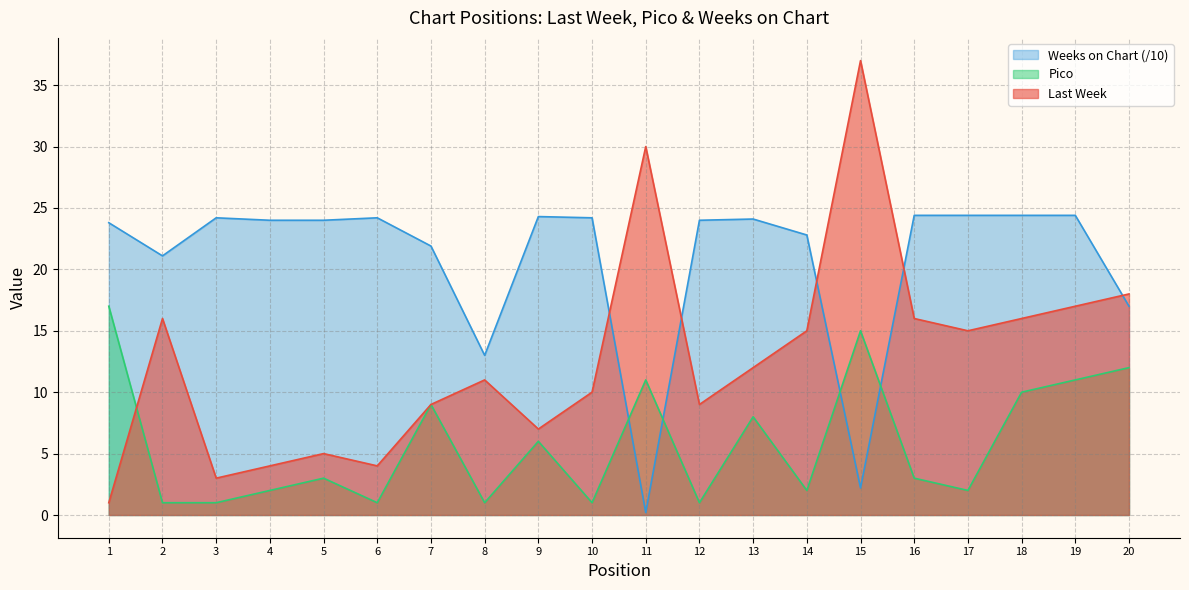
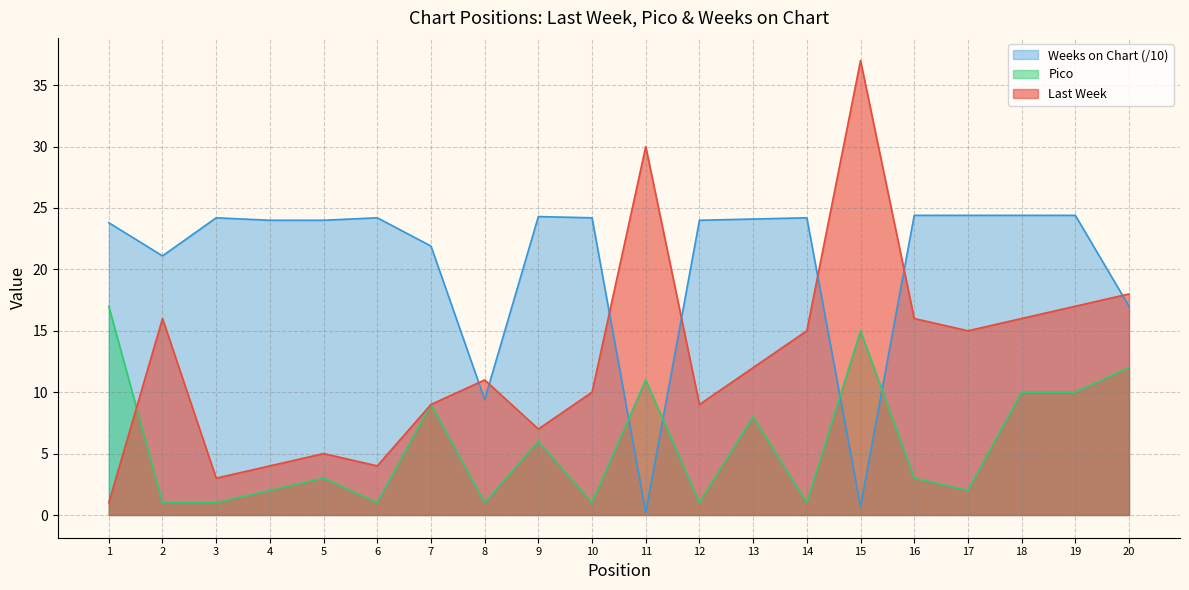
  {
    "Weeks on Chart (/10)": {
      "1": 23.8,
      "2": 21.1,
      "3": 24.2,
      "4": 24.0,
      "5": 24.0,
      "6": 24.2,
      "7": 21.9,
-     "8": 13.0,
+     "8": 9.4,
      "9": 24.3,
      "10": 24.2,
      "11": 0.2,
      "12": 24.0,
      "13": 24.1,
-     "14": 22.8,
-     "15": 2.2,
+     "14": 24.2,
+     "15": 0.7,
      "16": 24.4,
      "17": 24.4,
      "18": 24.4,
      "19": 24.4,
      "20": 17.0
    },
    "Pico": {
      "1": 17,
      "2": 1,
      "3": 1,
      "4": 2,
      "5": 3,
      "6": 1,
      "8": 1,
      "9": 6,
      "10": 1,
      "11": 11,
      "12": 1,
      "13": 8,
-     "14": 2,
+     "14": 1,
      "15": 15,
      "16": 3,
      "17": 2,
      "18": 10,
-     "19": 11,
+     "19": 10,
      "20": 12
    },
    "Last Week": {
      "1": 1.0,
      "2": 16.0,
      "3": 3.0,
      "4": 4.0,
      "5": 5.0,
      "6": 4.0,
      "8": 11.0,
      "9": 7.0,
      "10": 10.0,
      "11": 30.0,
      "12": 9.0,
      "13": 12.0,
      "14": 15.0,
      "15": 37.0,
      "16": 16.0,
      "17": 15.0,
      "18": 16.0,
      "19": 17.0,
      "20": 18.0
    }
  }
